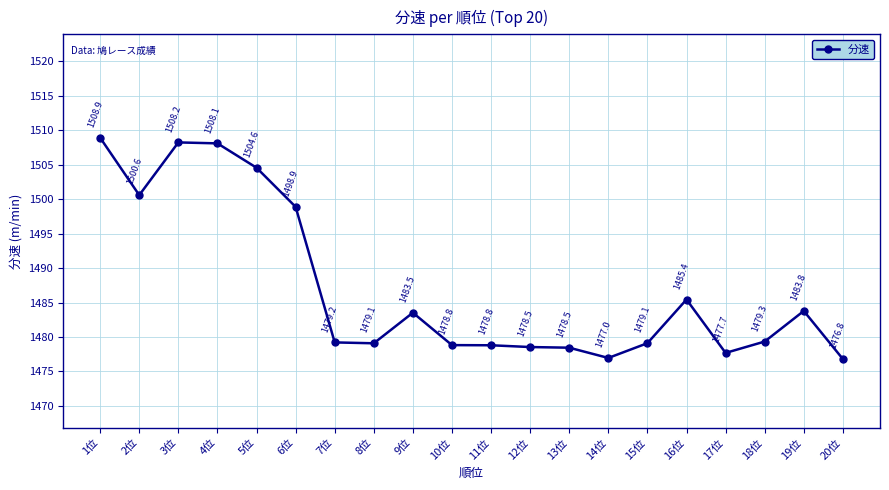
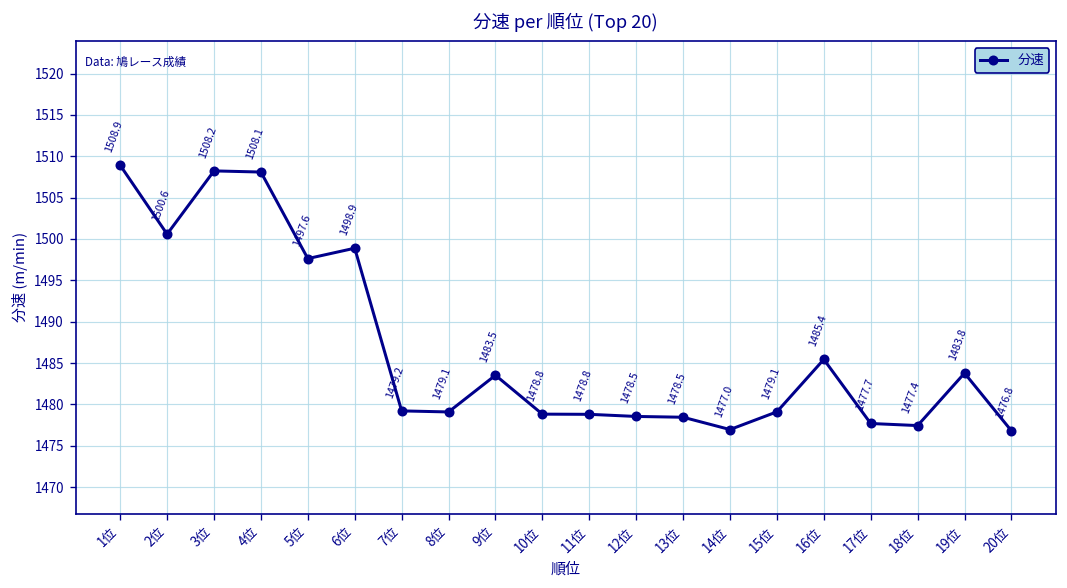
  {
    "1位": 1508.9,
    "2位": 1500.6,
    "3位": 1508.2,
    "4位": 1508.1,
-   "5位": 1504.6,
+   "5位": 1497.6,
    "6位": 1498.9,
    "7位": 1479.2,
    "8位": 1479.1,
    "9位": 1483.5,
    "10位": 1478.8,
    "11位": 1478.8,
    "12位": 1478.5,
    "13位": 1478.5,
    "14位": 1477.0,
    "15位": 1479.1,
    "16位": 1485.4,
    "17位": 1477.7,
-   "18位": 1479.3,
+   "18位": 1477.4,
    "19位": 1483.8,
    "20位": 1476.8
  }
